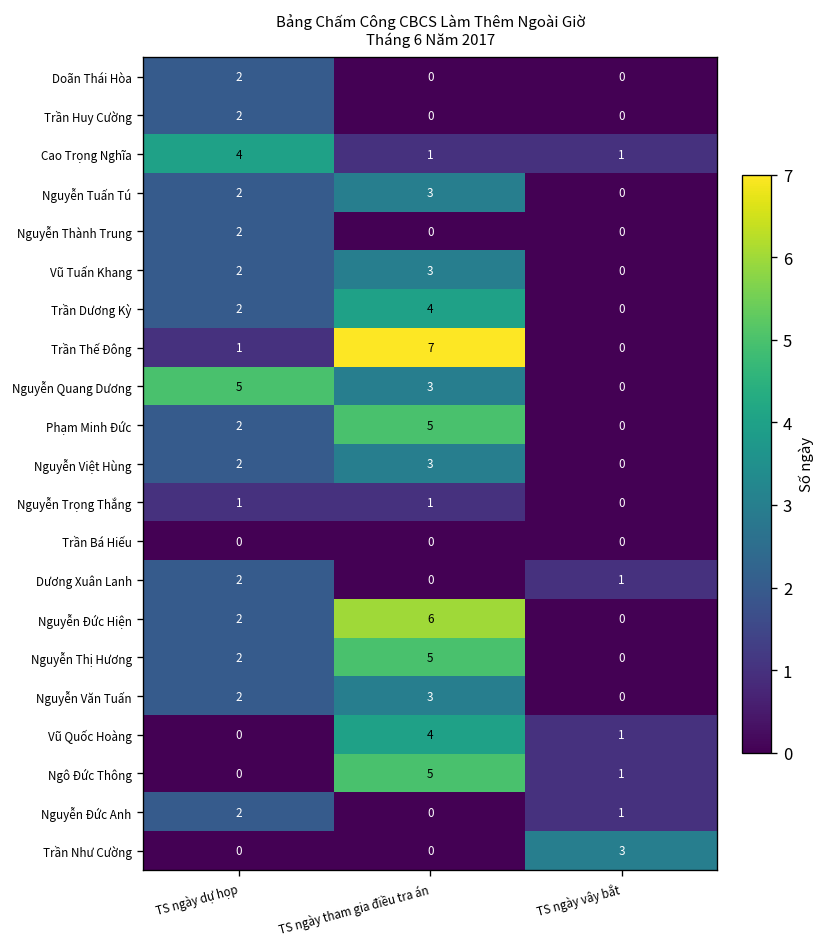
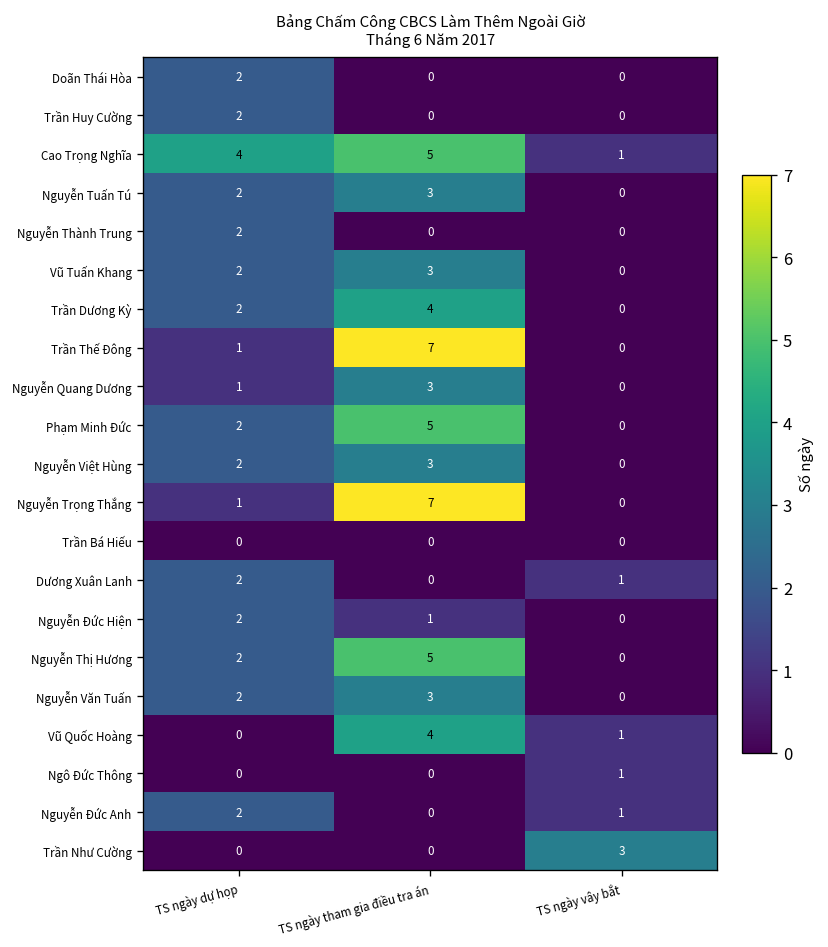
  {
    "Doãn Thái Hòa": {
      "TS ngày dự họp": 2,
      "TS ngày tham gia điều tra án": 0,
      "TS ngày vây bắt": 0
    },
    "Trần Huy Cường": {
      "TS ngày dự họp": 2,
      "TS ngày tham gia điều tra án": 0,
      "TS ngày vây bắt": 0
    },
    "Cao Trọng Nghĩa": {
      "TS ngày dự họp": 4,
-     "TS ngày tham gia điều tra án": 1,
+     "TS ngày tham gia điều tra án": 5,
      "TS ngày vây bắt": 1
    },
    "Nguyễn Tuấn Tú": {
      "TS ngày dự họp": 2,
      "TS ngày tham gia điều tra án": 3,
      "TS ngày vây bắt": 0
    },
    "Nguyễn Thành Trung": {
      "TS ngày dự họp": 2,
      "TS ngày tham gia điều tra án": 0,
      "TS ngày vây bắt": 0
    },
    "Vũ Tuấn Khang": {
      "TS ngày dự họp": 2,
      "TS ngày tham gia điều tra án": 3,
      "TS ngày vây bắt": 0
    },
    "Trần Dương Kỳ": {
      "TS ngày dự họp": 2,
      "TS ngày tham gia điều tra án": 4,
      "TS ngày vây bắt": 0
    },
    "Trần Thế Đông": {
      "TS ngày dự họp": 1,
      "TS ngày tham gia điều tra án": 7,
      "TS ngày vây bắt": 0
    },
    "Nguyễn Quang Dương": {
-     "TS ngày dự họp": 5,
+     "TS ngày dự họp": 1,
      "TS ngày tham gia điều tra án": 3,
      "TS ngày vây bắt": 0
    },
    "Phạm Minh Đức": {
      "TS ngày dự họp": 2,
      "TS ngày tham gia điều tra án": 5,
      "TS ngày vây bắt": 0
    },
    "Nguyễn Việt Hùng": {
      "TS ngày dự họp": 2,
      "TS ngày tham gia điều tra án": 3,
      "TS ngày vây bắt": 0
    },
    "Nguyễn Trọng Thắng": {
      "TS ngày dự họp": 1,
-     "TS ngày tham gia điều tra án": 1,
+     "TS ngày tham gia điều tra án": 7,
      "TS ngày vây bắt": 0
    },
    "Trần Bá Hiếu": {
      "TS ngày dự họp": 0,
      "TS ngày tham gia điều tra án": 0,
      "TS ngày vây bắt": 0
    },
    "Dương Xuân Lanh": {
      "TS ngày dự họp": 2,
      "TS ngày tham gia điều tra án": 0,
      "TS ngày vây bắt": 1
    },
    "Nguyễn Đức Hiện": {
      "TS ngày dự họp": 2,
-     "TS ngày tham gia điều tra án": 6,
+     "TS ngày tham gia điều tra án": 1,
      "TS ngày vây bắt": 0
    },
    "Nguyễn Thị Hương": {
      "TS ngày dự họp": 2,
      "TS ngày tham gia điều tra án": 5,
      "TS ngày vây bắt": 0
    },
    "Nguyễn Văn Tuấn": {
      "TS ngày dự họp": 2,
      "TS ngày tham gia điều tra án": 3,
      "TS ngày vây bắt": 0
    },
    "Vũ Quốc Hoàng": {
      "TS ngày dự họp": 0,
      "TS ngày tham gia điều tra án": 4,
      "TS ngày vây bắt": 1
    },
    "Ngô Đức Thông": {
      "TS ngày dự họp": 0,
-     "TS ngày tham gia điều tra án": 5,
+     "TS ngày tham gia điều tra án": 0,
      "TS ngày vây bắt": 1
    },
    "Nguyễn Đức Anh": {
      "TS ngày dự họp": 2,
      "TS ngày tham gia điều tra án": 0,
      "TS ngày vây bắt": 1
    },
    "Trần Như Cường": {
      "TS ngày dự họp": 0,
      "TS ngày tham gia điều tra án": 0,
      "TS ngày vây bắt": 3
    }
  }
